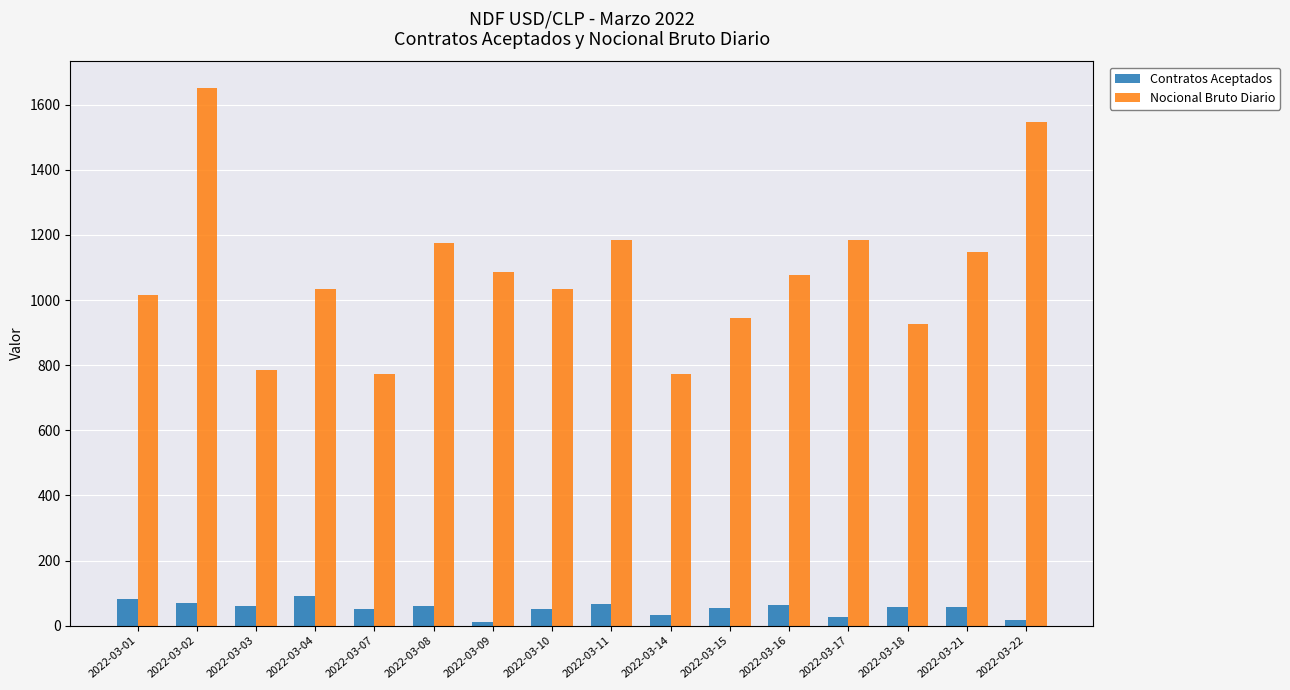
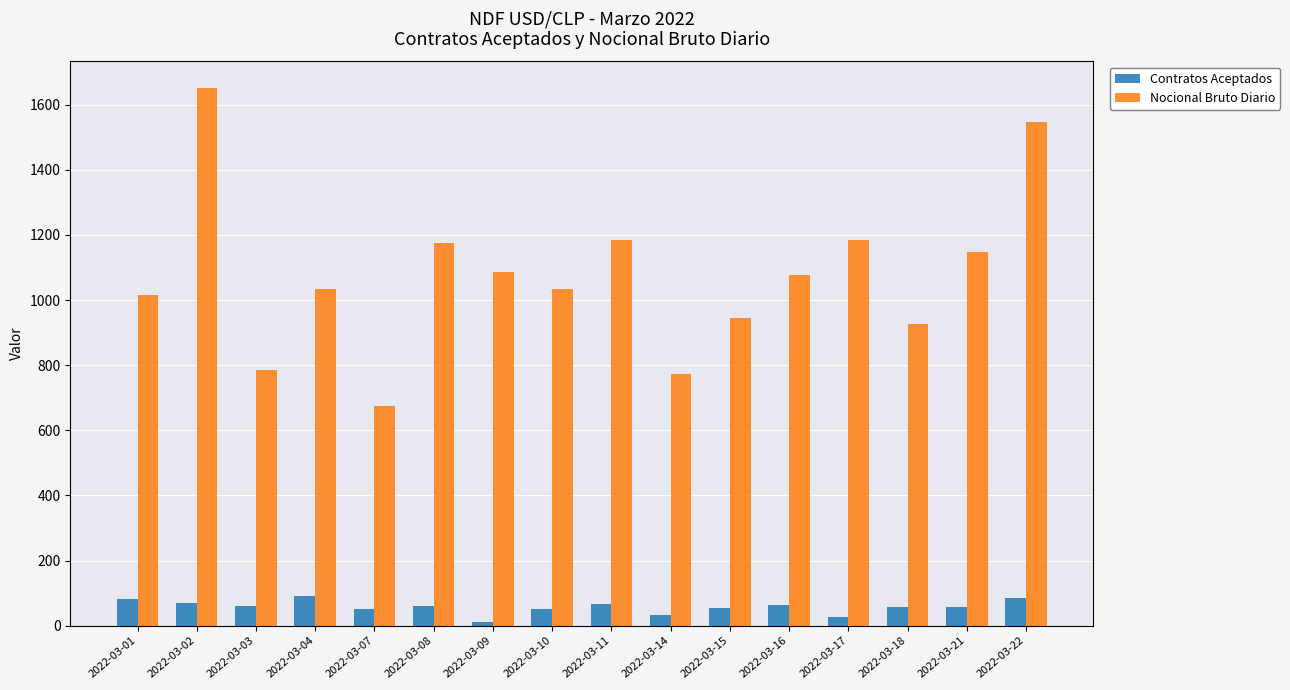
  {
    "Contratos Aceptados": {
      "2022-03-01": 80,
      "2022-03-02": 70,
      "2022-03-03": 60,
      "2022-03-04": 90,
      "2022-03-07": 50,
      "2022-03-08": 60,
      "2022-03-09": 10,
      "2022-03-10": 50,
      "2022-03-11": 70,
      "2022-03-14": 30,
      "2022-03-15": 50,
      "2022-03-16": 60,
      "2022-03-17": 30,
      "2022-03-18": 60,
      "2022-03-21": 60,
-     "2022-03-22": 20
+     "2022-03-22": 90
    },
    "Nocional Bruto Diario": {
      "2022-03-01": 1020,
      "2022-03-02": 1650,
      "2022-03-03": 780,
      "2022-03-04": 1040,
-     "2022-03-07": 770,
+     "2022-03-07": 680,
      "2022-03-08": 1180,
      "2022-03-09": 1090,
      "2022-03-10": 1030,
      "2022-03-11": 1180,
      "2022-03-14": 770,
      "2022-03-15": 950,
      "2022-03-16": 1080,
      "2022-03-17": 1180,
      "2022-03-18": 930,
      "2022-03-21": 1150,
      "2022-03-22": 1550
    }
  }
